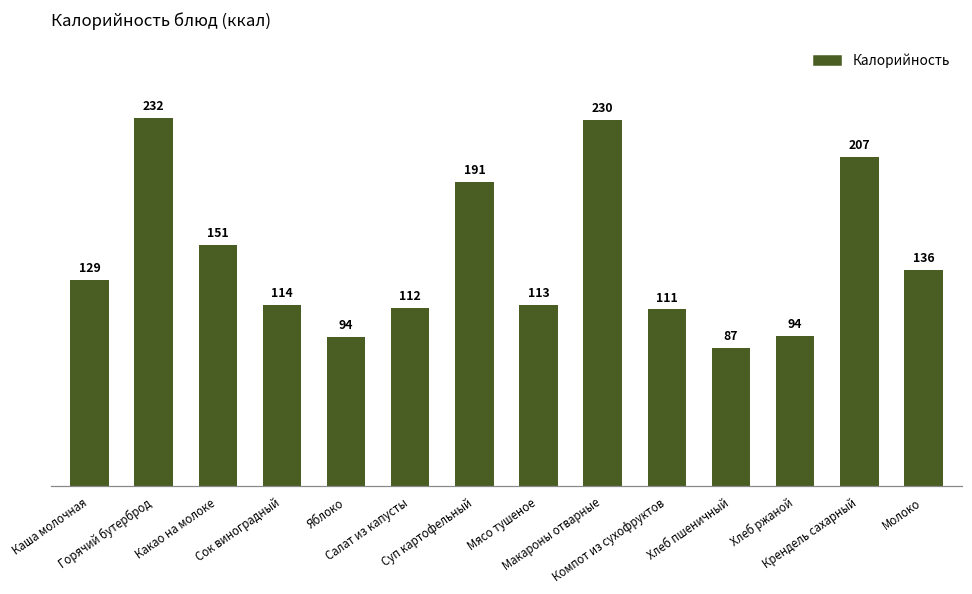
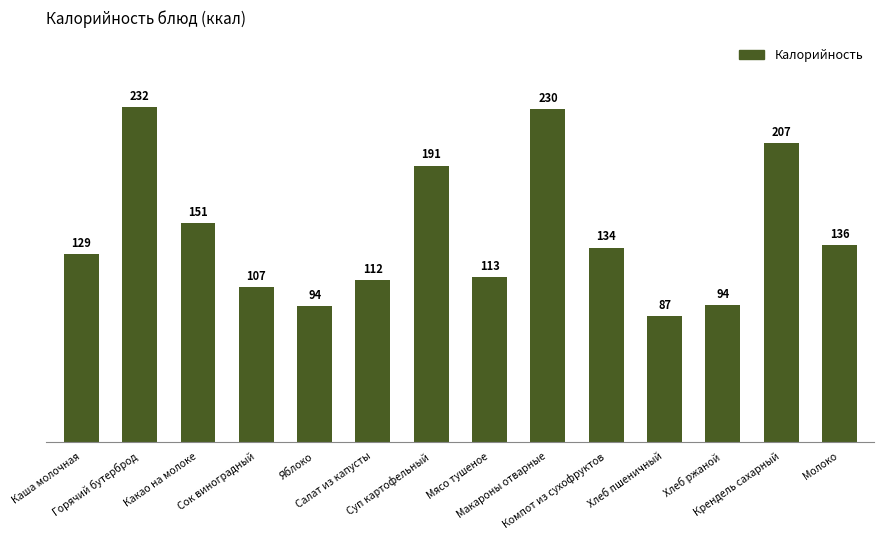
  {
    "Горячий бутерброд": 232,
-   "Сок виноградный": 114,
+   "Сок виноградный": 107,
    "Яблоко": 94,
    "Салат из капусты": 112,
    "Суп картофельный": 191,
    "Макароны отварные": 230,
-   "Компот из сухофруктов": 111,
+   "Компот из сухофруктов": 134,
    "Хлеб пшеничный": 87,
    "Хлеб ржаной": 94,
    "Крендель сахарный": 207,
    "Молоко": 136
  }
